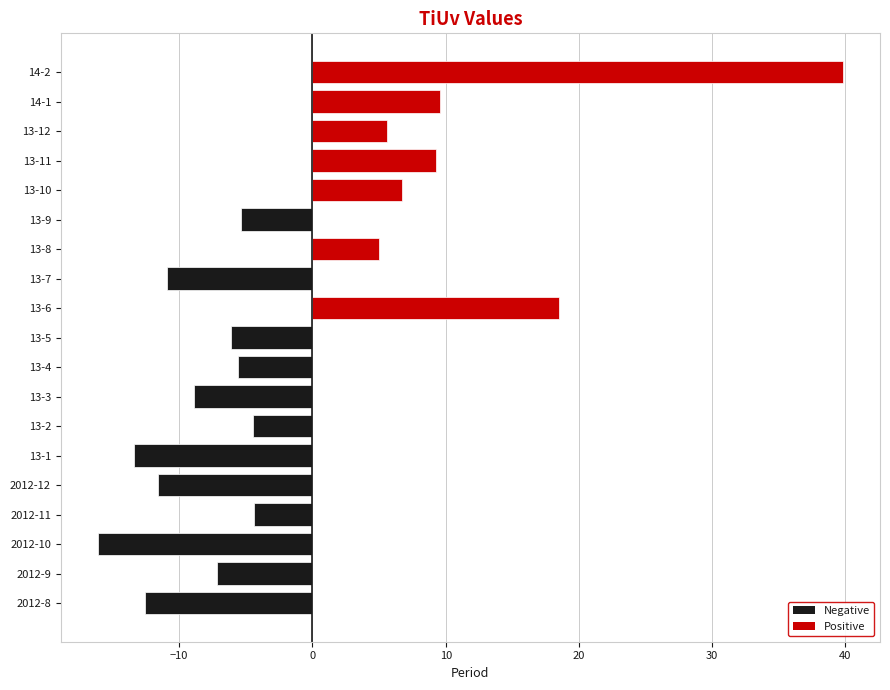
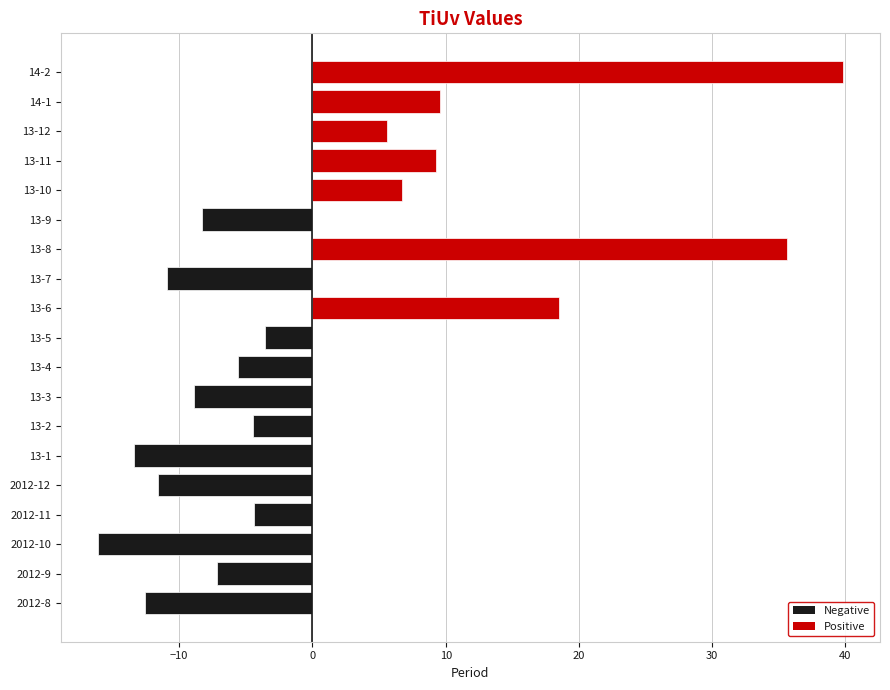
  {
    "14-2": 39.8,
    "14-1": 9.6,
    "13-12": 5.6,
    "13-11": 9.3,
    "13-10": 6.7,
-   "13-9": -5.4,
-   "13-8": 5.0,
+   "13-9": -8.3,
+   "13-8": 35.6,
    "13-7": -10.9,
    "13-6": 18.5,
-   "13-5": -6.1,
+   "13-5": -3.6,
    "13-4": -5.6,
    "13-3": -8.9,
    "13-2": -4.5,
    "13-1": -13.4,
    "2012-12": -11.6,
    "2012-11": -4.4,
    "2012-10": -16.1,
    "2012-9": -7.2,
    "2012-8": -12.6
  }
